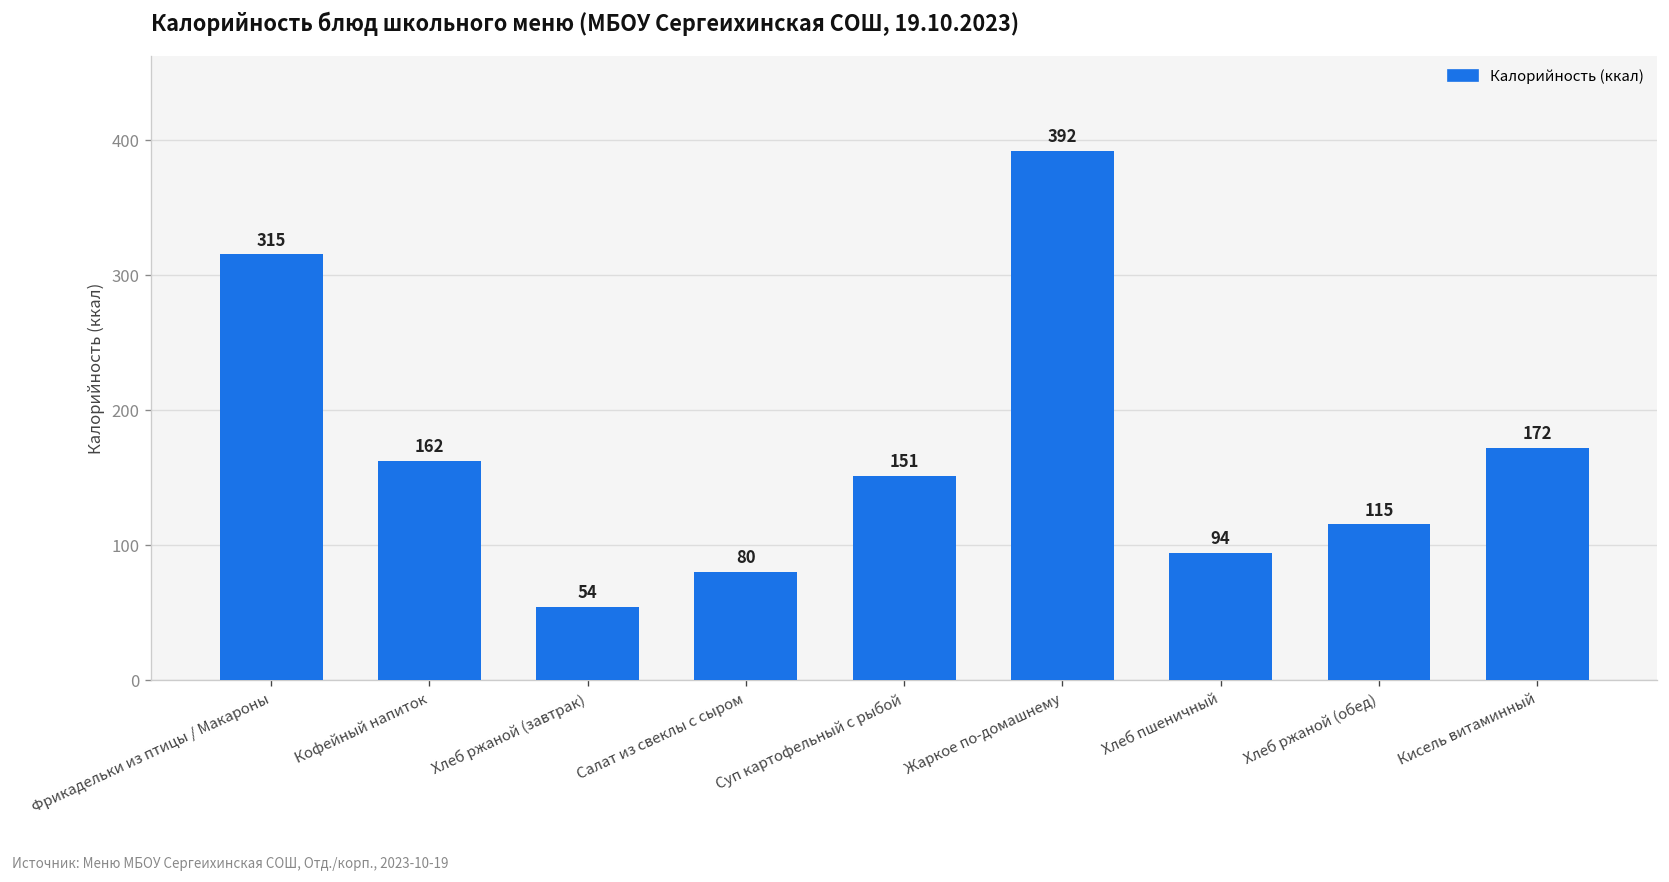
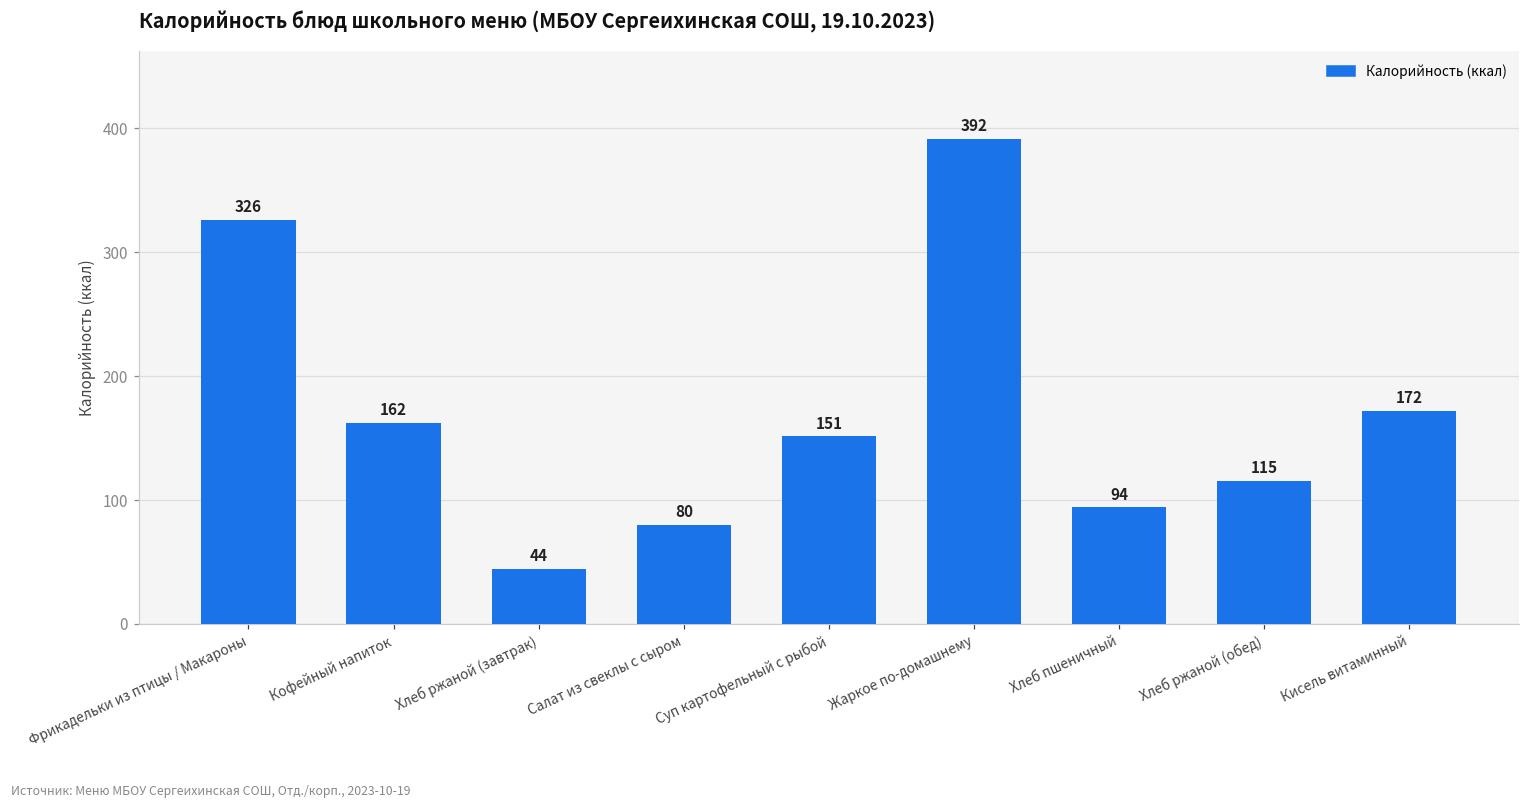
  {
-   "Фрикадельки из птицы / Макароны": 315,
+   "Фрикадельки из птицы / Макароны": 326,
    "Кофейный напиток": 162,
-   "Хлеб ржаной (завтрак)": 54,
+   "Хлеб ржаной (завтрак)": 44,
    "Салат из свеклы с сыром": 80,
    "Суп картофельный с рыбой": 151,
    "Жаркое по-домашнему": 392,
    "Хлеб пшеничный": 94,
    "Хлеб ржаной (обед)": 115,
    "Кисель витаминный": 172
  }
